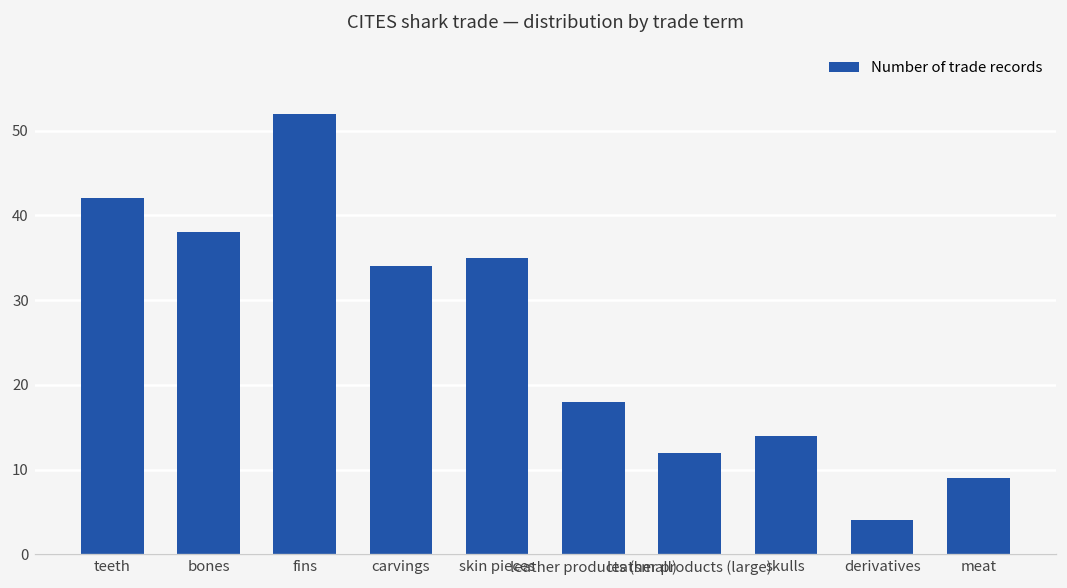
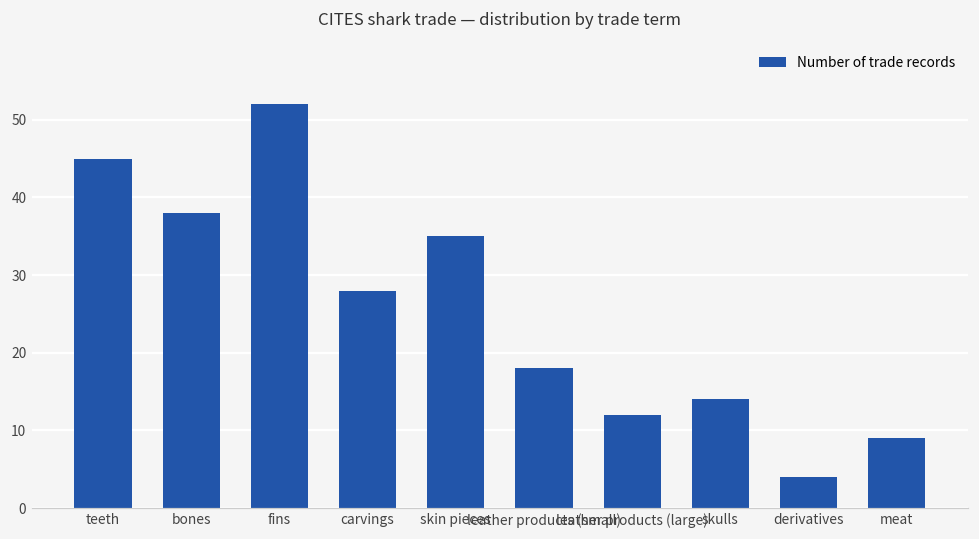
  {
-   "teeth": 42,
+   "teeth": 45,
    "bones": 38,
    "fins": 52,
-   "carvings": 34,
+   "carvings": 28,
    "skulls": 14,
    "derivatives": 4,
    "meat": 9
  }
